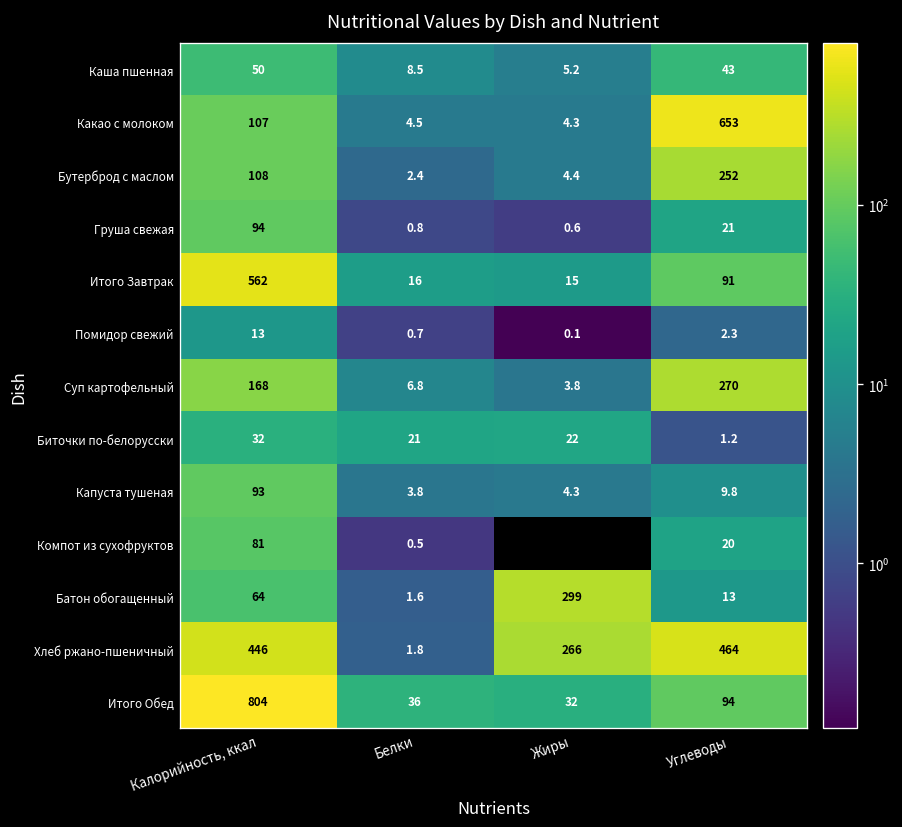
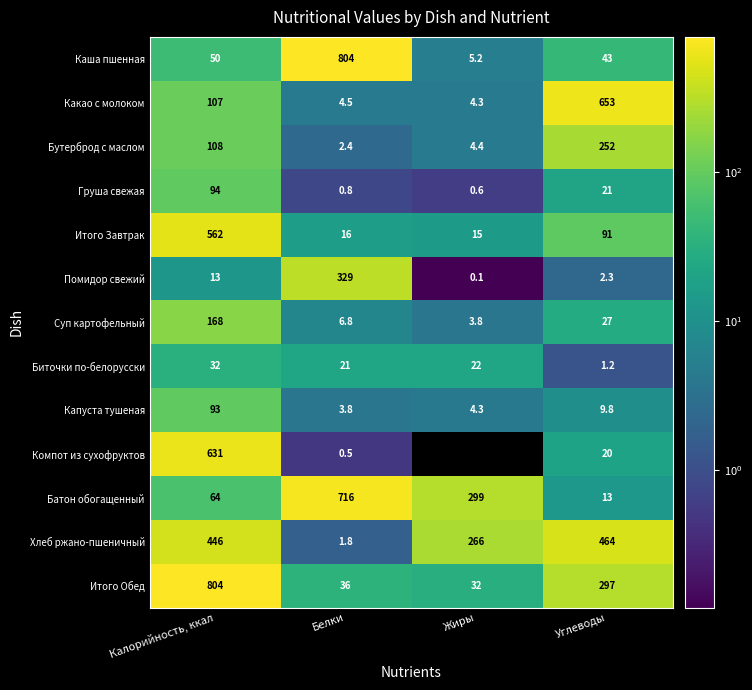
  {
    "Каша пшенная": {
      "Калорийность, ккал": 50,
-     "Белки": 8.5,
+     "Белки": 804,
      "Жиры": 5.2,
      "Углеводы": 43
    },
    "Какао с молоком": {
      "Калорийность, ккал": 107,
      "Белки": 4.5,
      "Жиры": 4.3,
      "Углеводы": 653
    },
    "Бутерброд с маслом": {
      "Калорийность, ккал": 108,
      "Белки": 2.4,
      "Жиры": 4.4,
      "Углеводы": 252
    },
    "Груша свежая": {
      "Калорийность, ккал": 94,
      "Белки": 0.8,
      "Жиры": 0.6,
      "Углеводы": 21
    },
    "Итого Завтрак": {
      "Калорийность, ккал": 562,
      "Белки": 16,
      "Жиры": 15,
      "Углеводы": 91
    },
    "Помидор свежий": {
      "Калорийность, ккал": 13,
-     "Белки": 0.7,
+     "Белки": 329,
      "Жиры": 0.1,
      "Углеводы": 2.3
    },
    "Суп картофельный": {
      "Калорийность, ккал": 168,
      "Белки": 6.8,
      "Жиры": 3.8,
-     "Углеводы": 270
+     "Углеводы": 27
    },
    "Биточки по-белорусски": {
      "Калорийность, ккал": 32,
      "Белки": 21,
      "Жиры": 22,
      "Углеводы": 1.2
    },
    "Капуста тушеная": {
      "Калорийность, ккал": 93,
      "Белки": 3.8,
      "Жиры": 4.3,
      "Углеводы": 9.8
    },
    "Компот из сухофруктов": {
-     "Калорийность, ккал": 81,
+     "Калорийность, ккал": 631,
      "Белки": 0.5,
      "Углеводы": 20
    },
    "Батон обогащенный": {
      "Калорийность, ккал": 64,
-     "Белки": 1.6,
+     "Белки": 716,
      "Жиры": 299,
      "Углеводы": 13
    },
    "Хлеб ржано-пшеничный": {
      "Калорийность, ккал": 446,
      "Белки": 1.8,
      "Жиры": 266,
      "Углеводы": 464
    },
    "Итого Обед": {
      "Калорийность, ккал": 804,
      "Белки": 36,
      "Жиры": 32,
-     "Углеводы": 94
+     "Углеводы": 297
    }
  }
